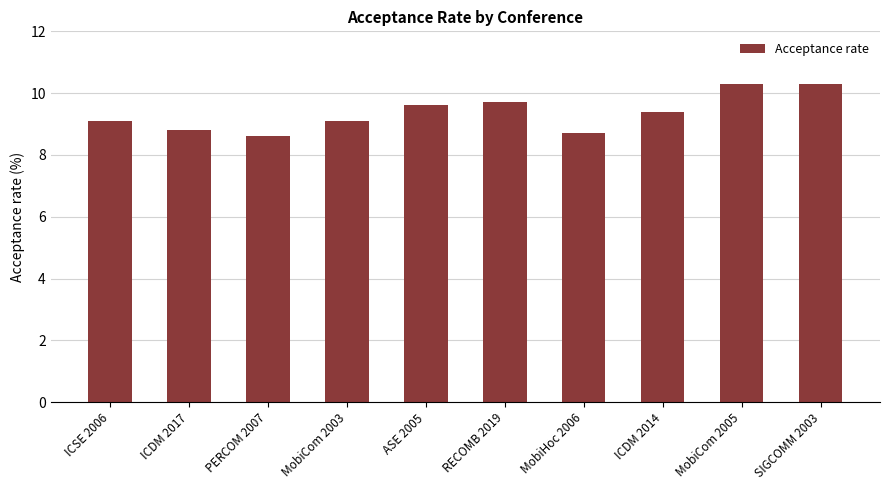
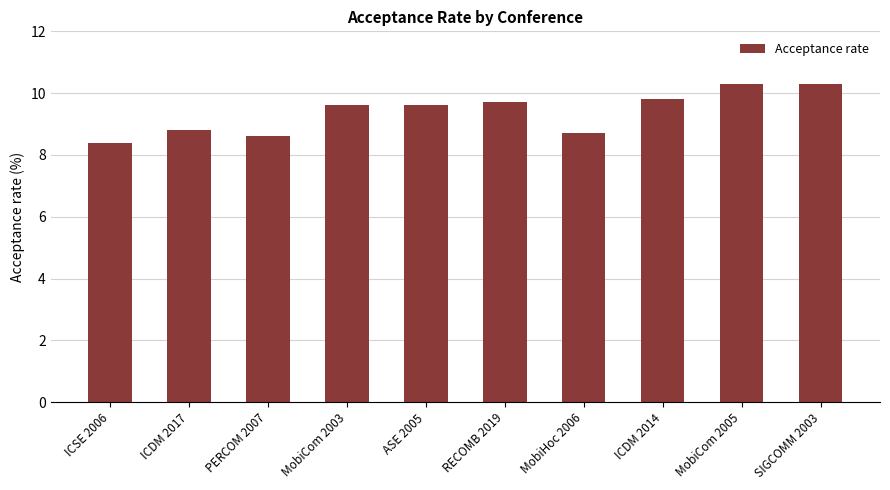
  {
-   "ICSE 2006": 9.1,
+   "ICSE 2006": 8.4,
    "ICDM 2017": 8.8,
    "PERCOM 2007": 8.6,
-   "MobiCom 2003": 9.1,
+   "MobiCom 2003": 9.6,
    "ASE 2005": 9.6,
    "RECOMB 2019": 9.7,
    "MobiHoc 2006": 8.7,
-   "ICDM 2014": 9.4,
+   "ICDM 2014": 9.8,
    "MobiCom 2005": 10.3,
    "SIGCOMM 2003": 10.3
  }
